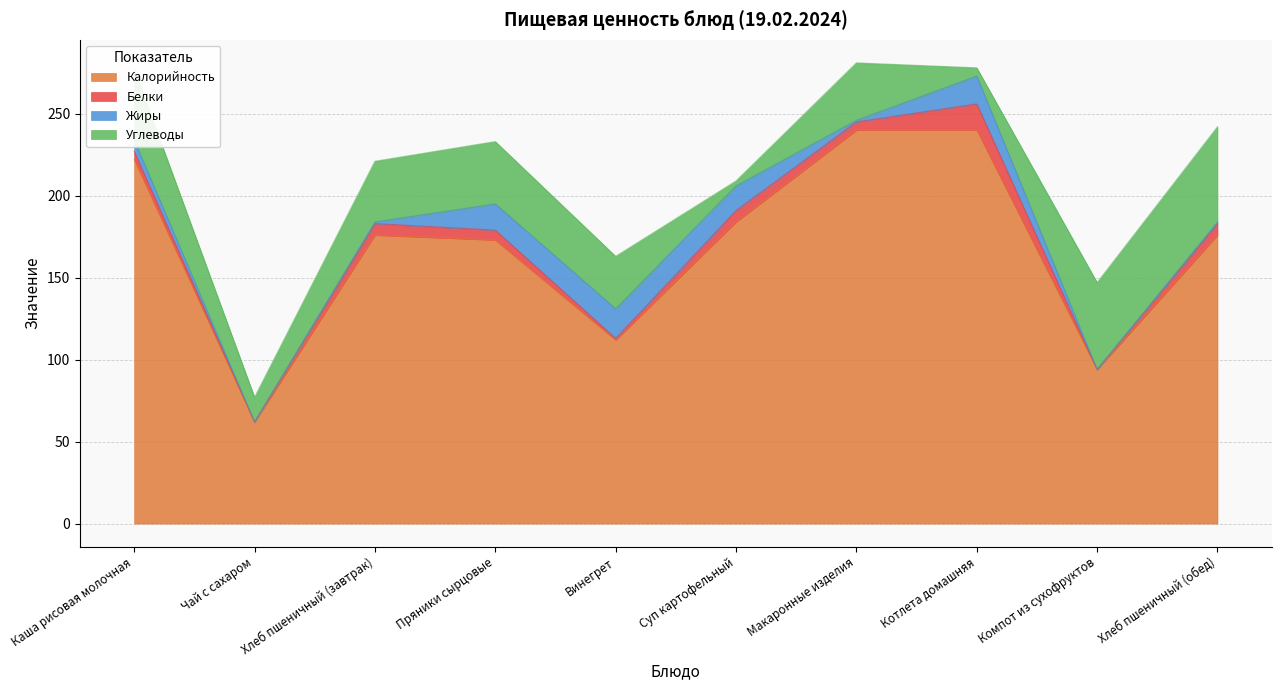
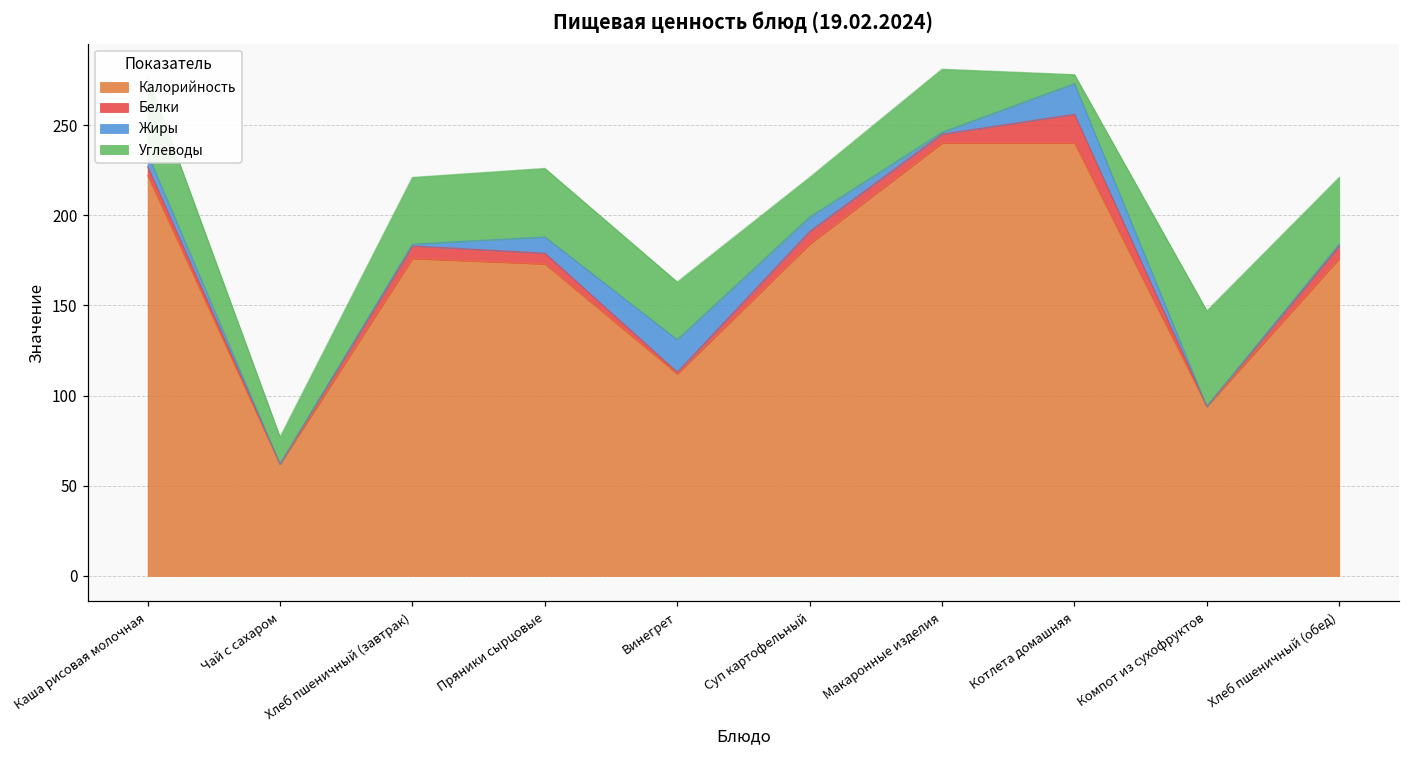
  {
    "Жиры": {
-     "Пряники сырцовые": 16,
+     "Пряники сырцовые": 9,
      "Винегрет": 18,
-     "Суп картофельный": 15,
+     "Суп картофельный": 8,
      "Котлета домашняя": 17
    },
    "Углеводы": {
      "Чай с сахаром": 15,
      "Хлеб пшеничный (завтрак)": 37,
      "Пряники сырцовые": 38,
      "Винегрет": 32,
-     "Суп картофельный": 3,
+     "Суп картофельный": 22,
      "Макаронные изделия": 35,
      "Котлета домашняя": 5,
      "Компот из сухофруктов": 53,
-     "Хлеб пшеничный (обед)": 58
+     "Хлеб пшеничный (обед)": 37
    }
  }
